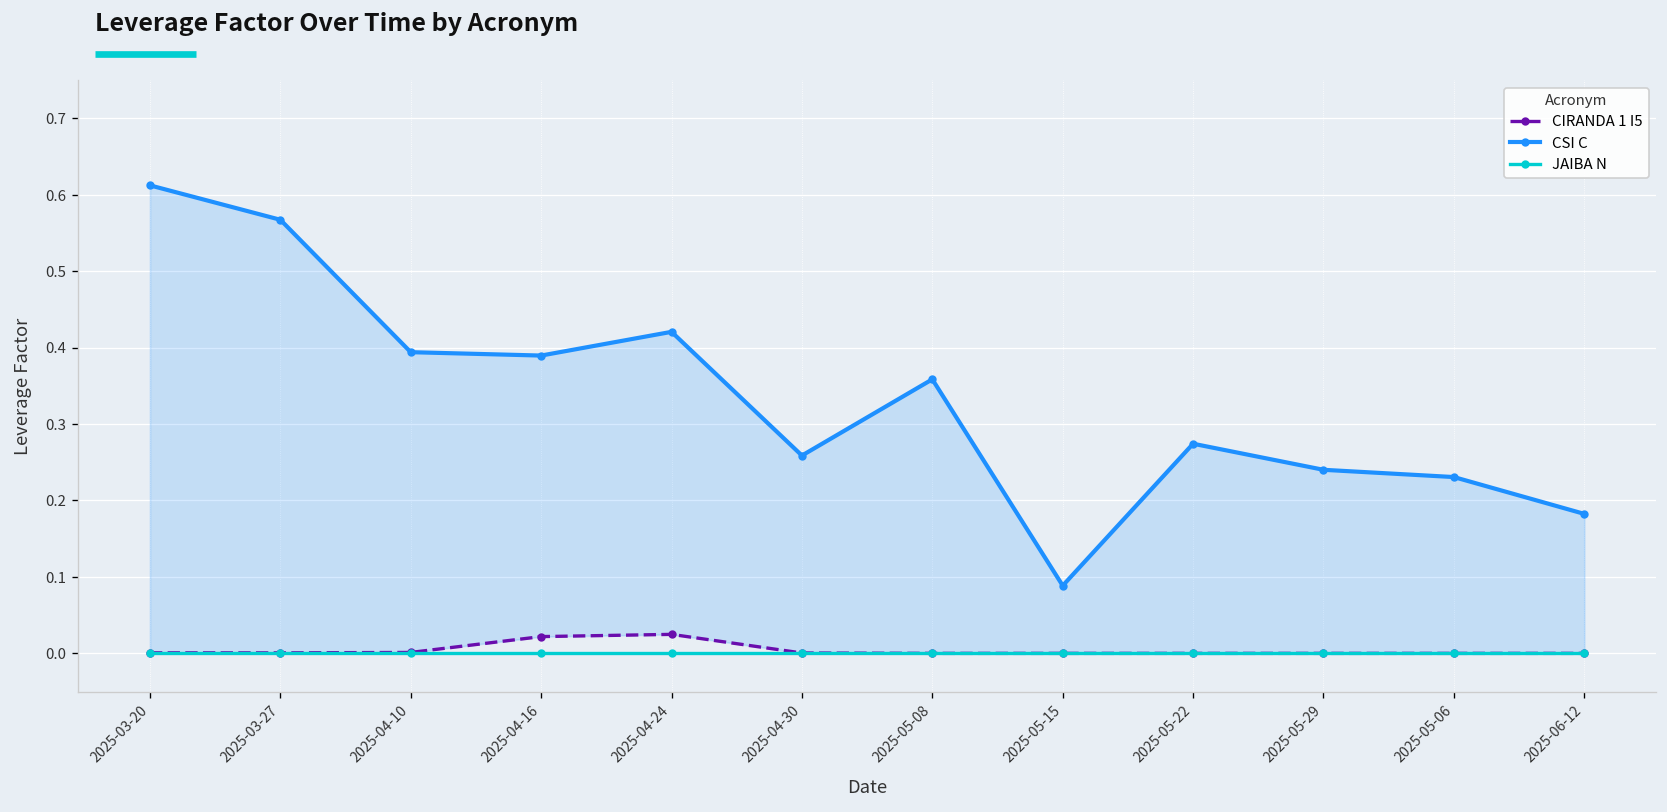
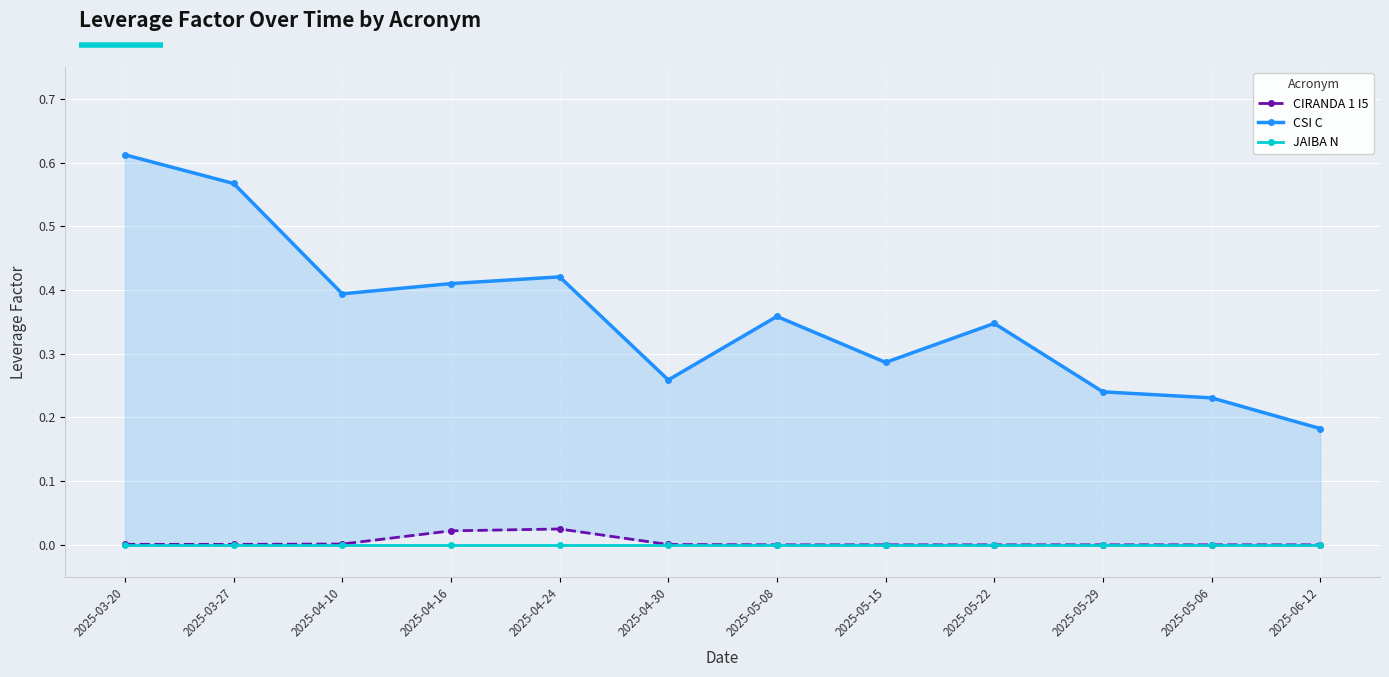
  {
    "CIRANDA 1 I5": {
      "2025-04-16": 0.02,
      "2025-04-24": 0.02
    },
    "CSI C": {
      "2025-03-20": 0.61,
      "2025-03-27": 0.57,
      "2025-04-10": 0.39,
-     "2025-04-16": 0.39,
+     "2025-04-16": 0.41,
      "2025-04-24": 0.42,
      "2025-04-30": 0.26,
      "2025-05-08": 0.36,
-     "2025-05-15": 0.09,
-     "2025-05-22": 0.27,
+     "2025-05-15": 0.29,
+     "2025-05-22": 0.35,
      "2025-05-29": 0.24,
      "2025-05-06": 0.23,
      "2025-06-12": 0.18
    },
    "JAIBA N": {
      "2025-04-16": 0.00,
      "2025-04-24": 0.00
    }
  }
